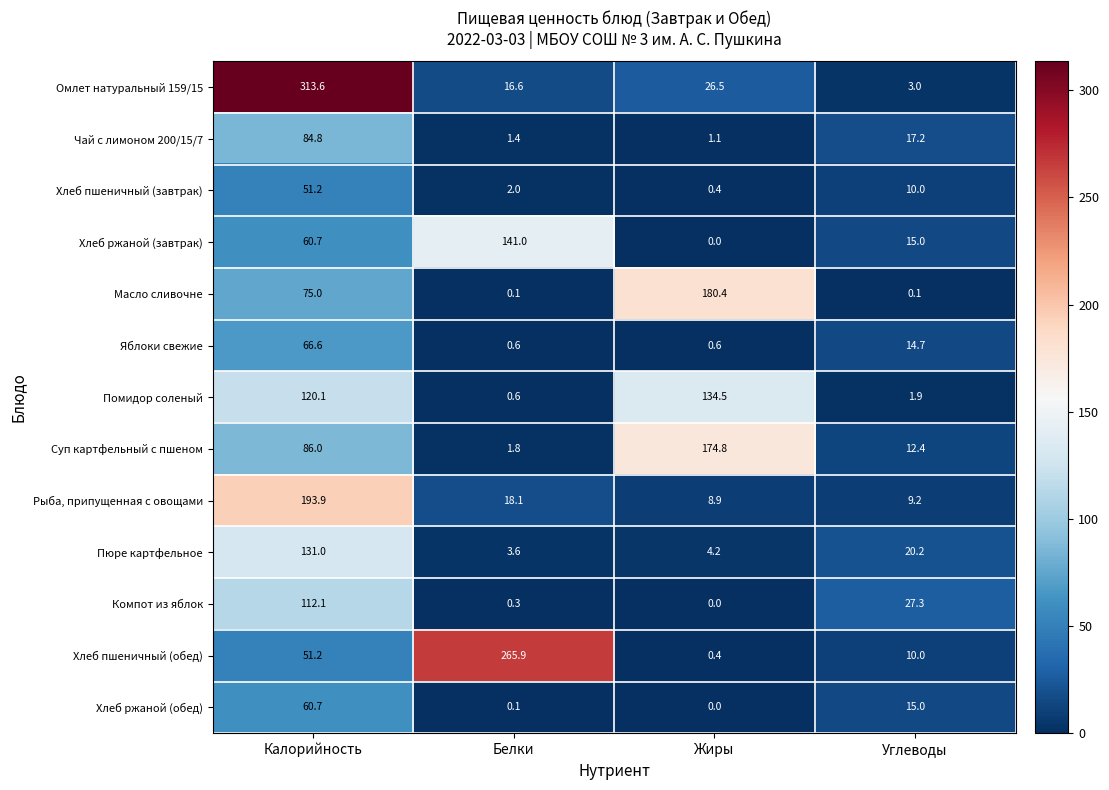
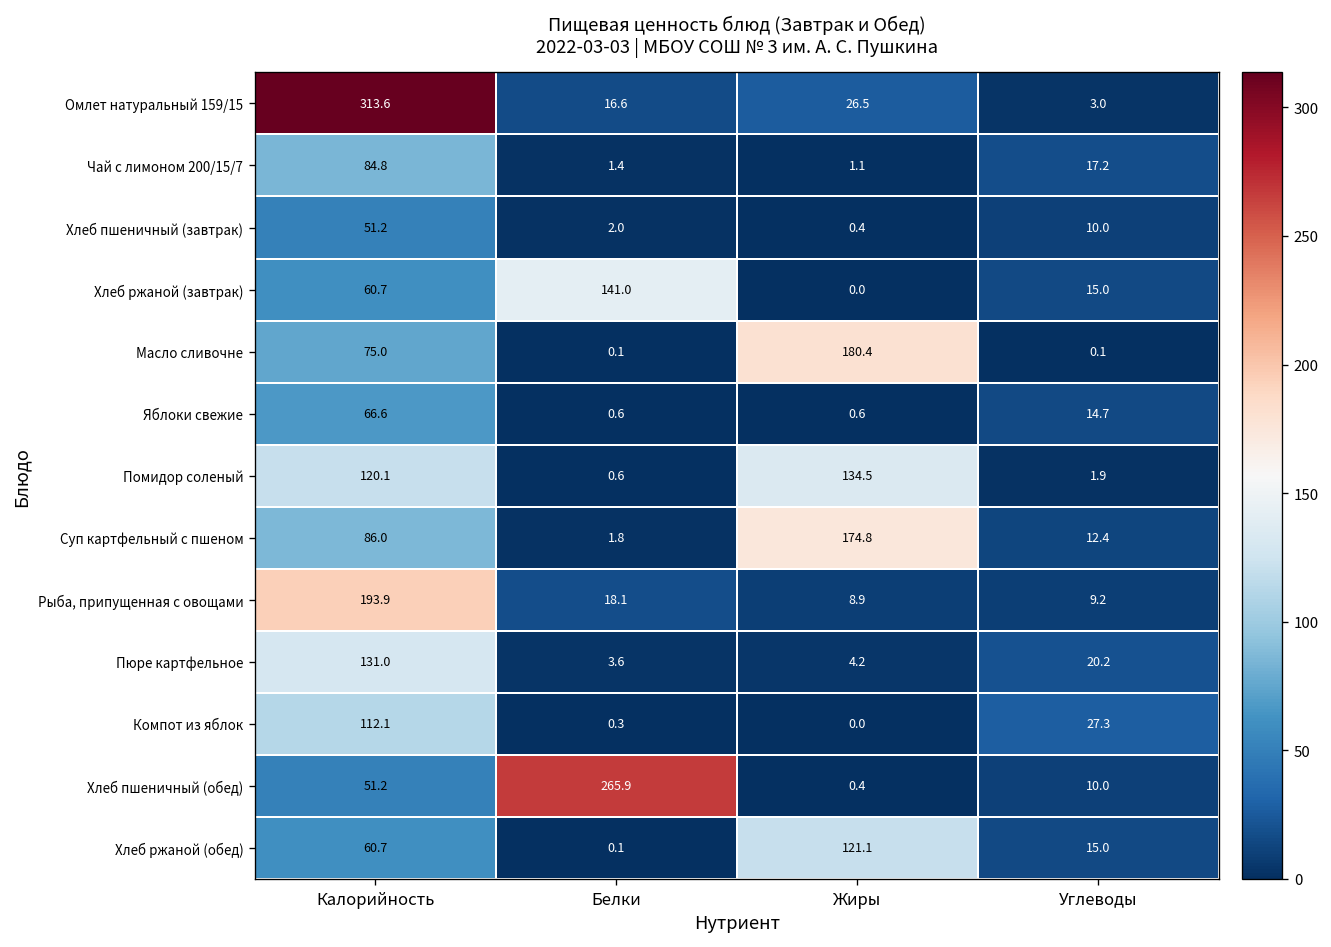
  {
    "Омлет натуральный 159/15": {
      "Калорийность": 313.6,
      "Белки": 16.6,
      "Жиры": 26.5,
      "Углеводы": 3.0
    },
    "Чай с лимоном 200/15/7": {
      "Калорийность": 84.8,
      "Белки": 1.4,
      "Жиры": 1.1,
      "Углеводы": 17.2
    },
    "Хлеб пшеничный (завтрак)": {
      "Калорийность": 51.2,
      "Белки": 2.0,
      "Жиры": 0.4,
      "Углеводы": 10.0
    },
    "Хлеб ржаной (завтрак)": {
      "Калорийность": 60.7,
      "Белки": 141.0,
      "Жиры": 0.0,
      "Углеводы": 15.0
    },
    "Масло сливочне": {
      "Калорийность": 75.0,
      "Белки": 0.1,
      "Жиры": 180.4,
      "Углеводы": 0.1
    },
    "Яблоки свежие": {
      "Калорийность": 66.6,
      "Белки": 0.6,
      "Жиры": 0.6,
      "Углеводы": 14.7
    },
    "Помидор соленый": {
      "Калорийность": 120.1,
      "Белки": 0.6,
      "Жиры": 134.5,
      "Углеводы": 1.9
    },
    "Суп картфельный с пшеном": {
      "Калорийность": 86.0,
      "Белки": 1.8,
      "Жиры": 174.8,
      "Углеводы": 12.4
    },
    "Рыба, припущенная с овощами": {
      "Калорийность": 193.9,
      "Белки": 18.1,
      "Жиры": 8.9,
      "Углеводы": 9.2
    },
    "Пюре картфельное": {
      "Калорийность": 131.0,
      "Белки": 3.6,
      "Жиры": 4.2,
      "Углеводы": 20.2
    },
    "Компот из яблок": {
      "Калорийность": 112.1,
      "Белки": 0.3,
      "Жиры": 0.0,
      "Углеводы": 27.3
    },
    "Хлеб пшеничный (обед)": {
      "Калорийность": 51.2,
      "Белки": 265.9,
      "Жиры": 0.4,
      "Углеводы": 10.0
    },
    "Хлеб ржаной (обед)": {
      "Калорийность": 60.7,
      "Белки": 0.1,
-     "Жиры": 0.0,
+     "Жиры": 121.1,
      "Углеводы": 15.0
    }
  }
